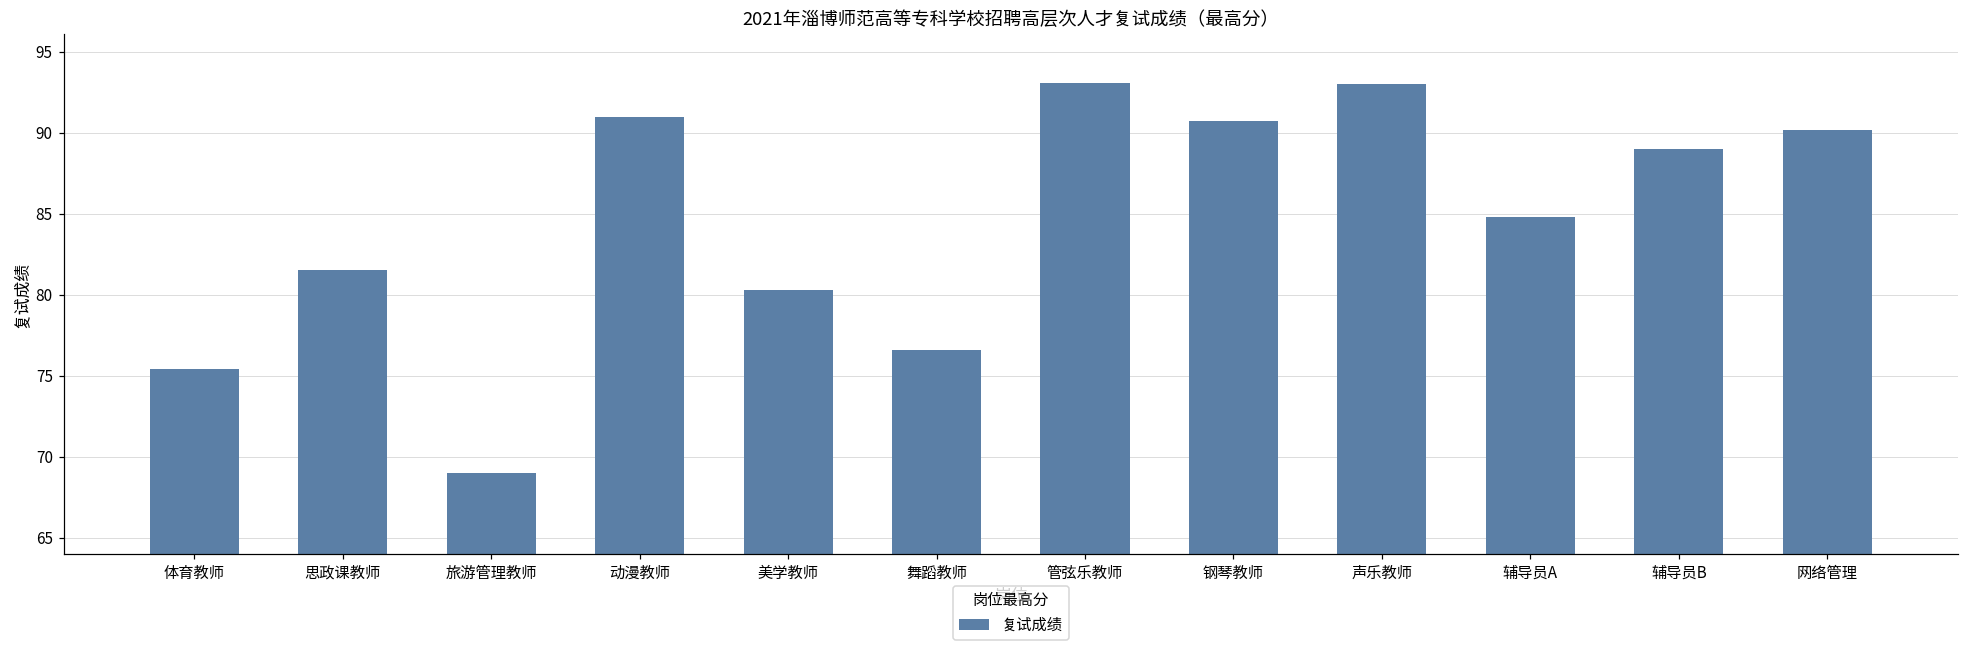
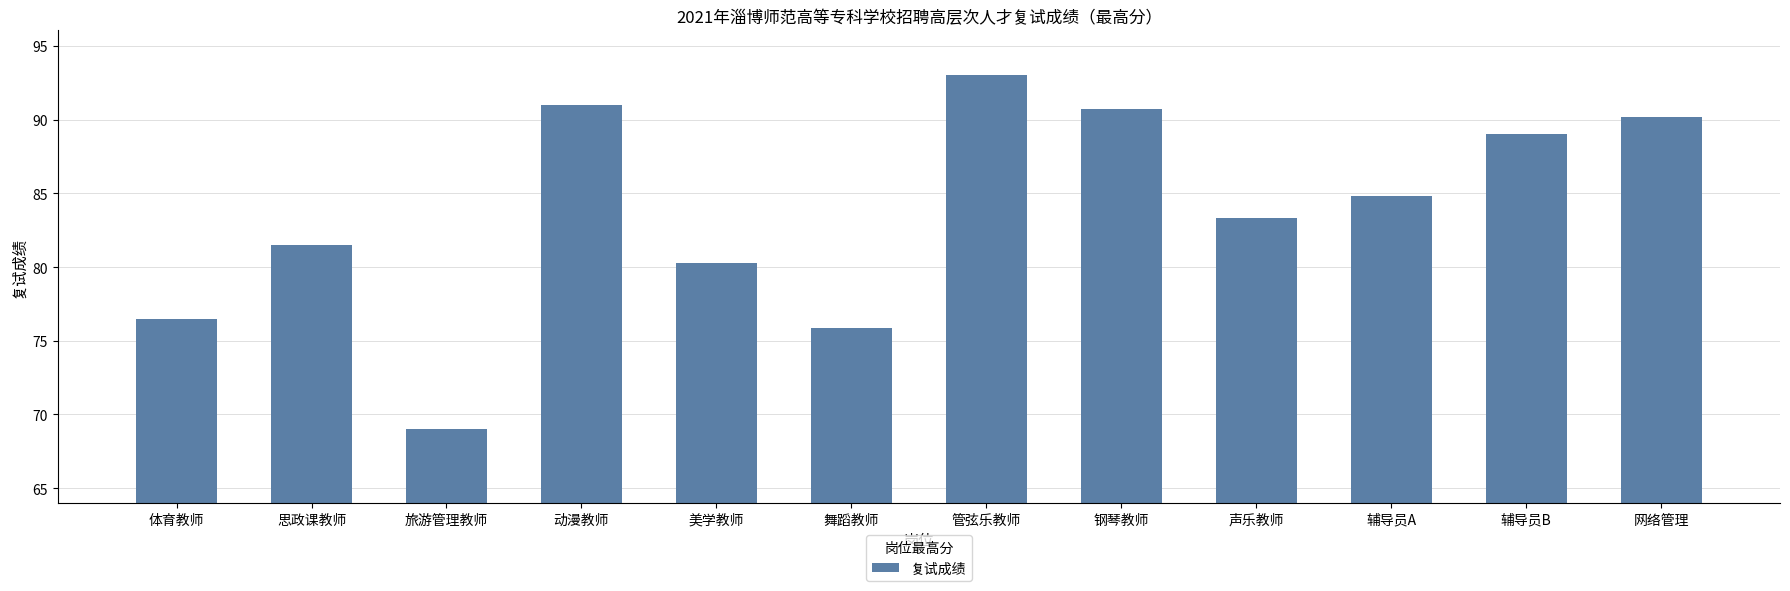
  {
-   "体育教师": 75.4,
+   "体育教师": 76.5,
    "思政课教师": 81.5,
    "旅游管理教师": 69.0,
    "动漫教师": 91.0,
    "美学教师": 80.3,
-   "舞蹈教师": 76.6,
+   "舞蹈教师": 75.9,
    "管弦乐教师": 93.1,
    "钢琴教师": 90.7,
-   "声乐教师": 93.0,
+   "声乐教师": 83.3,
    "辅导员A": 84.8,
    "辅导员B": 89.0,
    "网络管理": 90.2
  }
